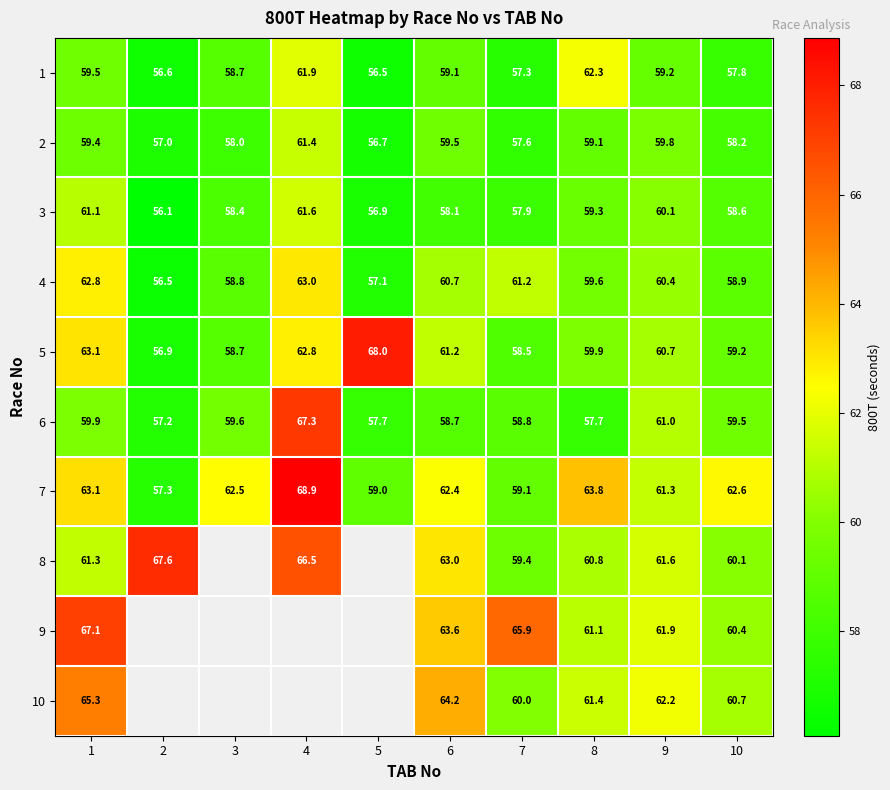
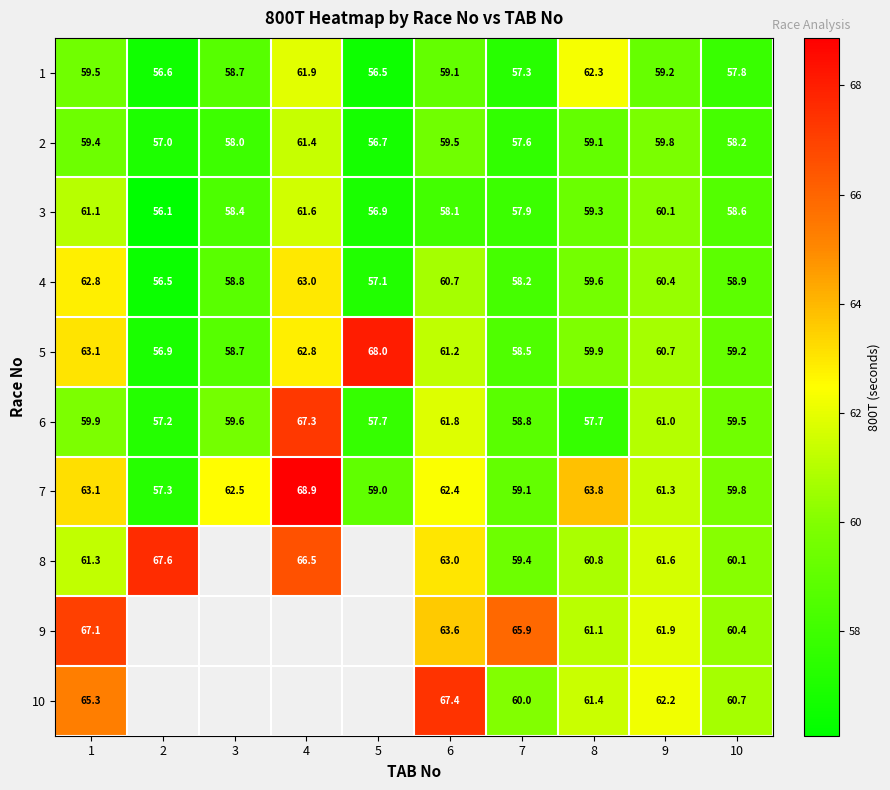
  {
    "1": {
      "1": 59.5,
      "2": 56.6,
      "3": 58.7,
      "4": 61.9,
      "5": 56.5,
      "6": 59.1,
      "7": 57.3,
      "8": 62.3,
      "9": 59.2,
      "10": 57.8
    },
    "2": {
      "1": 59.4,
      "2": 57.0,
      "3": 58.0,
      "4": 61.4,
      "5": 56.7,
      "6": 59.5,
      "7": 57.6,
      "8": 59.1,
      "9": 59.8,
      "10": 58.2
    },
    "3": {
      "1": 61.1,
      "2": 56.1,
      "3": 58.4,
      "4": 61.6,
      "5": 56.9,
      "6": 58.1,
      "7": 57.9,
      "8": 59.3,
      "9": 60.1,
      "10": 58.6
    },
    "4": {
      "1": 62.8,
      "2": 56.5,
      "3": 58.8,
      "4": 63.0,
      "5": 57.1,
      "6": 60.7,
-     "7": 61.2,
+     "7": 58.2,
      "8": 59.6,
      "9": 60.4,
      "10": 58.9
    },
    "5": {
      "1": 63.1,
      "2": 56.9,
      "3": 58.7,
      "4": 62.8,
      "5": 68.0,
      "6": 61.2,
      "7": 58.5,
      "8": 59.9,
      "9": 60.7,
      "10": 59.2
    },
    "6": {
      "1": 59.9,
      "2": 57.2,
      "3": 59.6,
      "4": 67.3,
      "5": 57.7,
-     "6": 58.7,
+     "6": 61.8,
      "7": 58.8,
      "8": 57.7,
      "9": 61.0,
      "10": 59.5
    },
    "7": {
      "1": 63.1,
      "2": 57.3,
      "3": 62.5,
      "4": 68.9,
      "5": 59.0,
      "6": 62.4,
      "7": 59.1,
      "8": 63.8,
      "9": 61.3,
-     "10": 62.6
+     "10": 59.8
    },
    "8": {
      "1": 61.3,
      "2": 67.6,
      "4": 66.5,
      "6": 63.0,
      "7": 59.4,
      "8": 60.8,
      "9": 61.6,
      "10": 60.1
    },
    "9": {
      "1": 67.1,
      "6": 63.6,
      "7": 65.9,
      "8": 61.1,
      "9": 61.9,
      "10": 60.4
    },
    "10": {
      "1": 65.3,
-     "6": 64.2,
+     "6": 67.4,
      "7": 60.0,
      "8": 61.4,
      "9": 62.2,
      "10": 60.7
    }
  }
